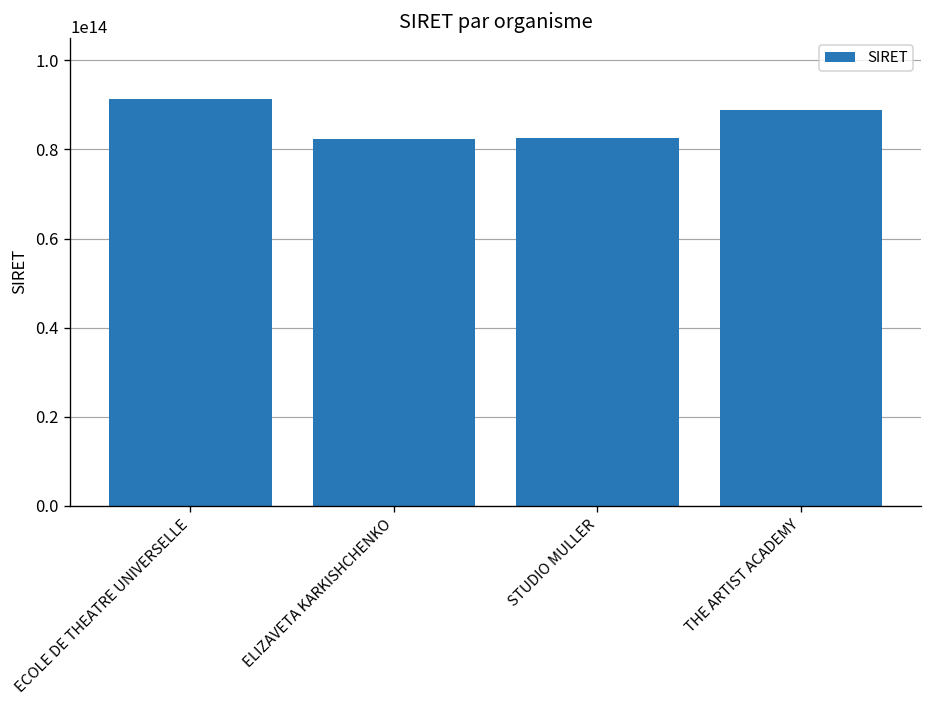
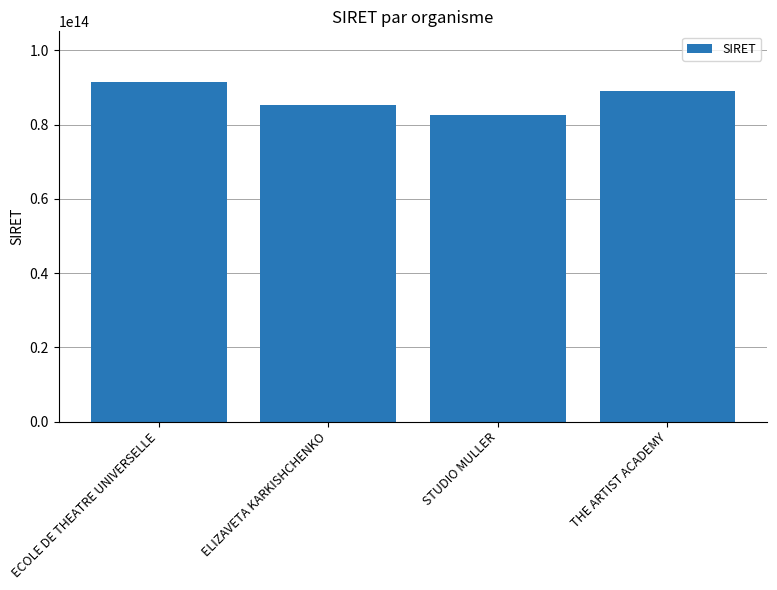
  {
    "ECOLE DE THEATRE UNIVERSELLE": 91000000000000,
-   "ELIZAVETA KARKISHCHENKO": 82000000000000,
+   "ELIZAVETA KARKISHCHENKO": 85000000000000,
    "STUDIO MULLER": 83000000000000,
    "THE ARTIST ACADEMY": 89000000000000
  }
